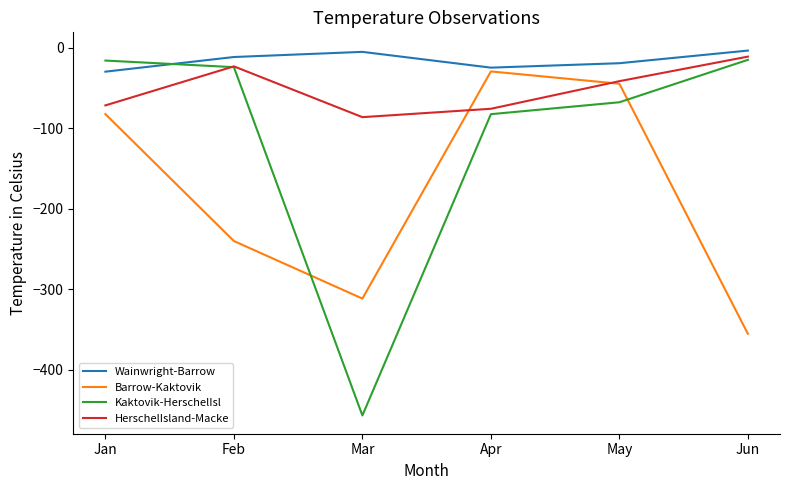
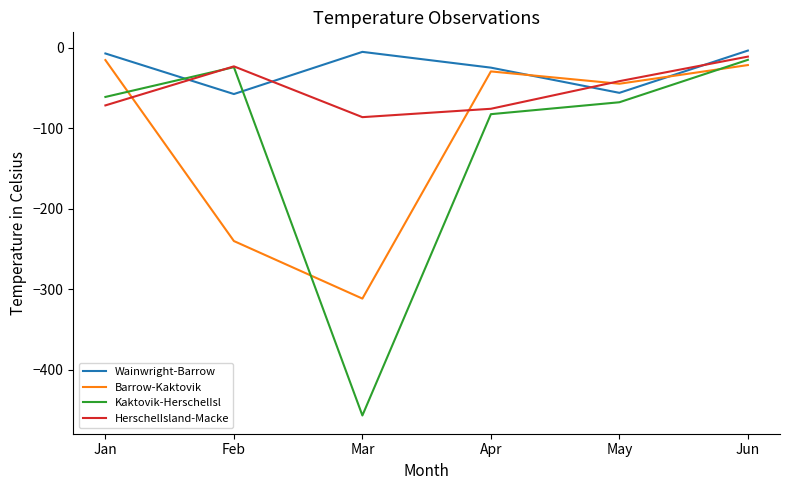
  {
    "Wainwright-Barrow": {
-     "Jan": -30,
-     "Feb": -10,
+     "Jan": -10,
+     "Feb": -60,
      "Mar": -10,
      "Apr": -20,
-     "May": -20,
+     "May": -60,
      "Jun": 0
    },
    "Barrow-Kaktovik": {
-     "Jan": -80,
+     "Jan": -20,
      "Feb": -240,
      "Mar": -310,
      "Apr": -30,
-     "Jun": -360
+     "Jun": -20
    },
    "Kaktovik-HerschelIsl": {
-     "Jan": -20,
+     "Jan": -60,
      "Mar": -460,
      "Apr": -80,
      "May": -70,
      "Jun": -10
    },
    "HerschelIsland-Macke": {
      "Jan": -70,
      "Mar": -90,
      "Apr": -80,
      "Jun": -10
    }
  }
